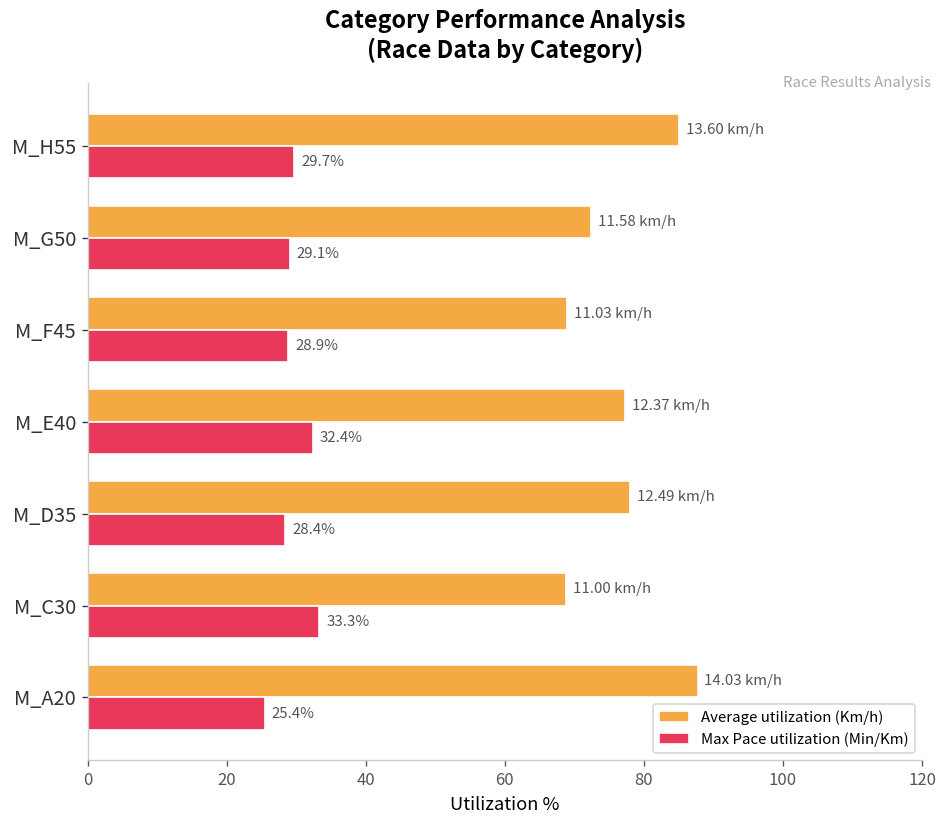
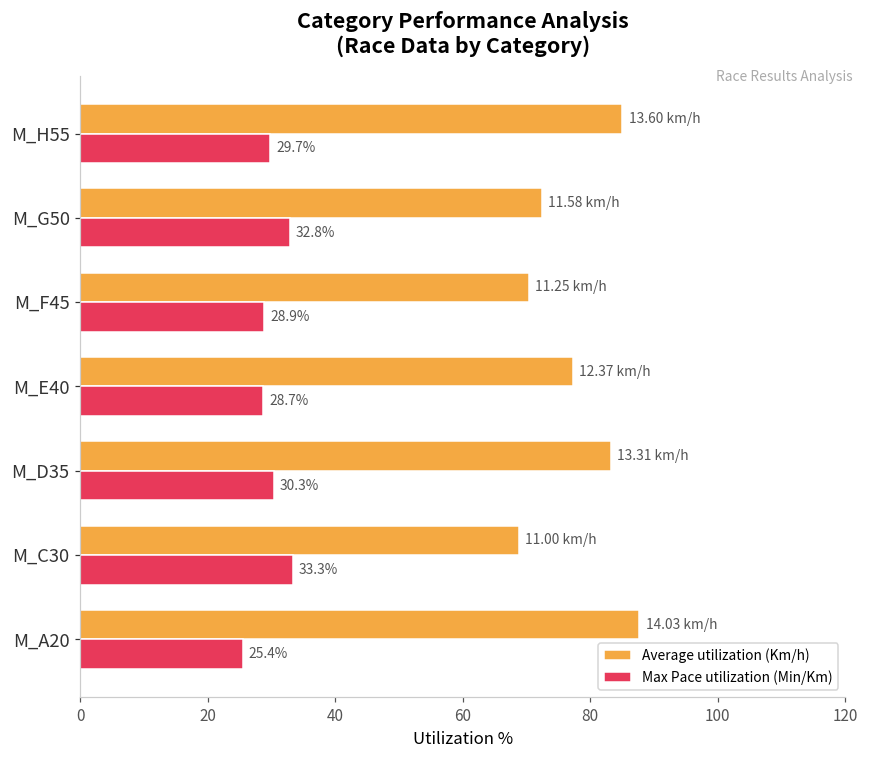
  {
    "Average utilization (Km/h)": {
-     "M_F45": "11.03",
-     "M_D35": "12.49"
+     "M_F45": "11.25",
+     "M_D35": "13.31"
    },
    "Max Pace utilization (Min/Km)": {
      "M_H55": "29.7%",
-     "M_G50": "29.1%",
+     "M_G50": "32.8%",
      "M_F45": "28.9%",
-     "M_E40": "32.4%",
-     "M_D35": "28.4%",
+     "M_E40": "28.7%",
+     "M_D35": "30.3%",
      "M_C30": "33.3%",
      "M_A20": "25.4%"
    }
  }
